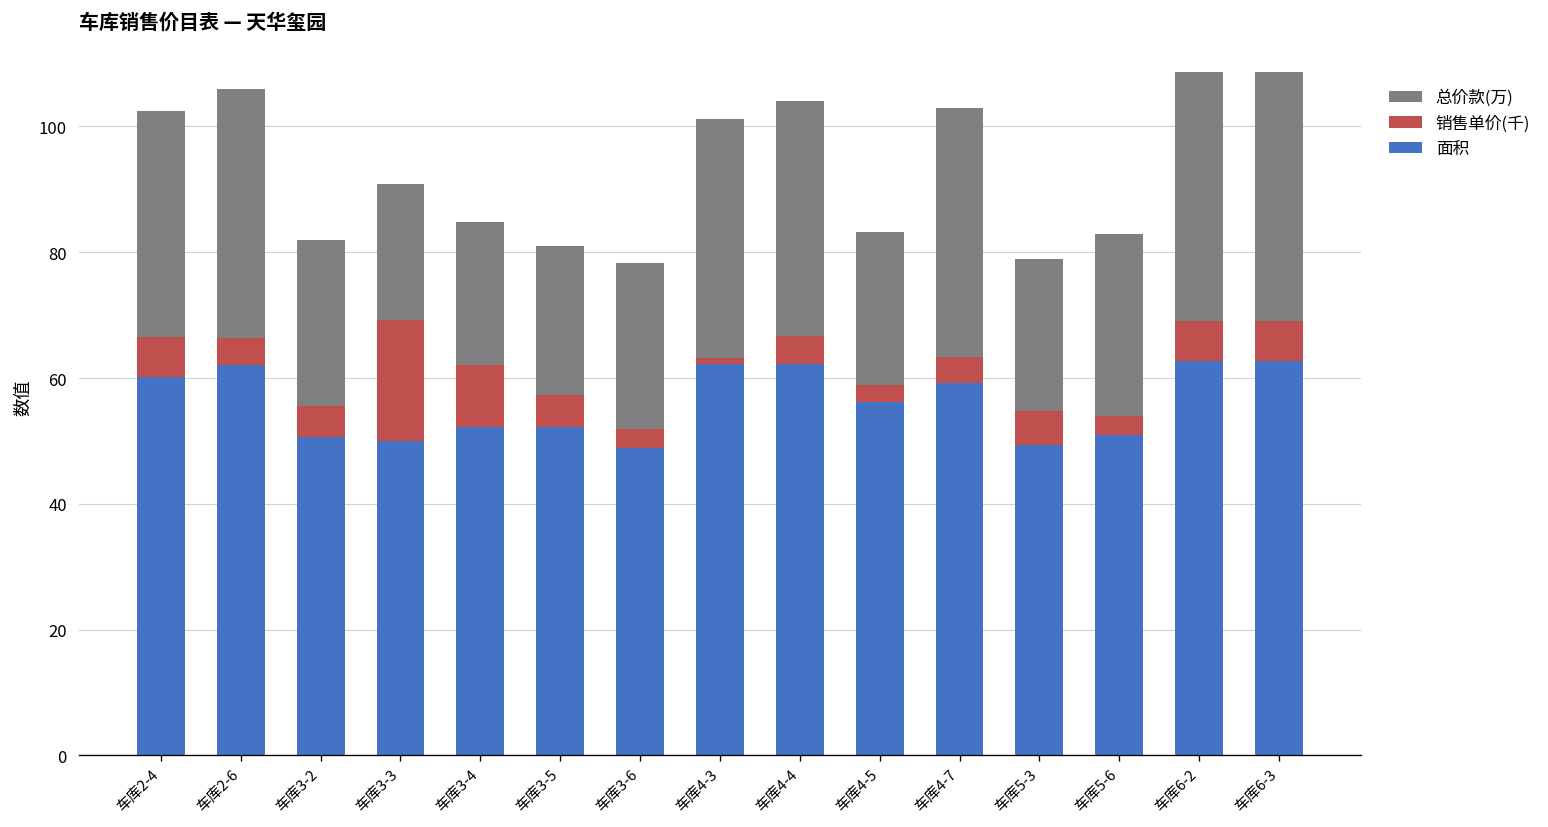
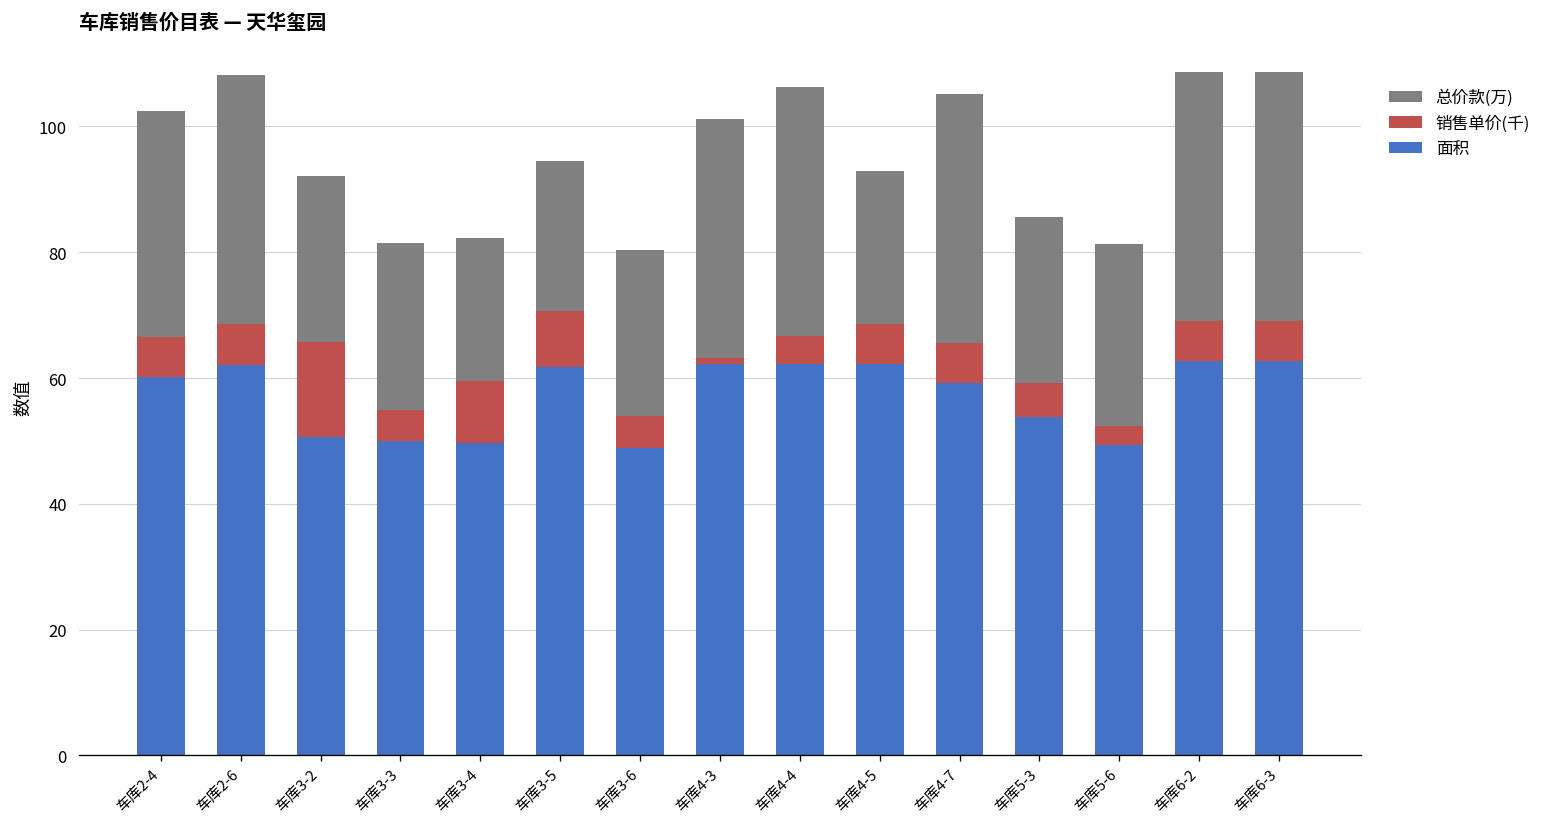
  {
    "面积": {
      "车库2-4": 60,
      "车库2-6": 62,
      "车库3-2": 51,
      "车库3-3": 50,
-     "车库3-4": 52,
-     "车库3-5": 52,
+     "车库3-4": 50,
+     "车库3-5": 62,
      "车库3-6": 49,
      "车库4-3": 62,
      "车库4-4": 62,
-     "车库4-5": 56,
+     "车库4-5": 62,
      "车库4-7": 59,
-     "车库5-3": 49,
-     "车库5-6": 51,
+     "车库5-3": 54,
+     "车库5-6": 49,
      "车库6-2": 63,
      "车库6-3": 63
    },
    "销售单价(千)": {
      "车库2-4": 6,
-     "车库2-6": 4,
-     "车库3-2": 5,
-     "车库3-3": 19,
+     "车库2-6": 6,
+     "车库3-2": 15,
+     "车库3-3": 5,
      "车库3-4": 10,
-     "车库3-5": 5,
-     "车库3-6": 3,
+     "车库3-5": 9,
+     "车库3-6": 5,
      "车库4-3": 1,
      "车库4-4": 5,
-     "车库4-5": 3,
-     "车库4-7": 4,
+     "车库4-5": 6,
+     "车库4-7": 6,
      "车库5-3": 5,
      "车库5-6": 3,
      "车库6-2": 6,
      "车库6-3": 6
    },
    "总价款(万)": {
      "车库2-4": 36,
      "车库2-6": 40,
      "车库3-2": 26,
-     "车库3-3": 22,
+     "车库3-3": 26,
      "车库3-4": 23,
      "车库3-5": 24,
      "车库3-6": 26,
      "车库4-3": 38,
-     "车库4-4": 37,
+     "车库4-4": 40,
      "车库4-5": 24,
      "车库4-7": 40,
-     "车库5-3": 24,
+     "车库5-3": 26,
      "车库5-6": 29,
      "车库6-2": 40,
      "车库6-3": 40
    }
  }
